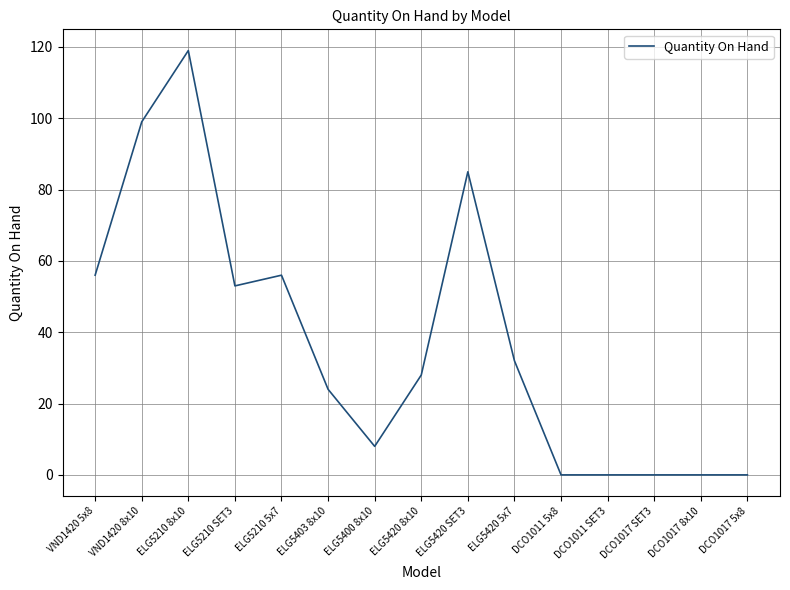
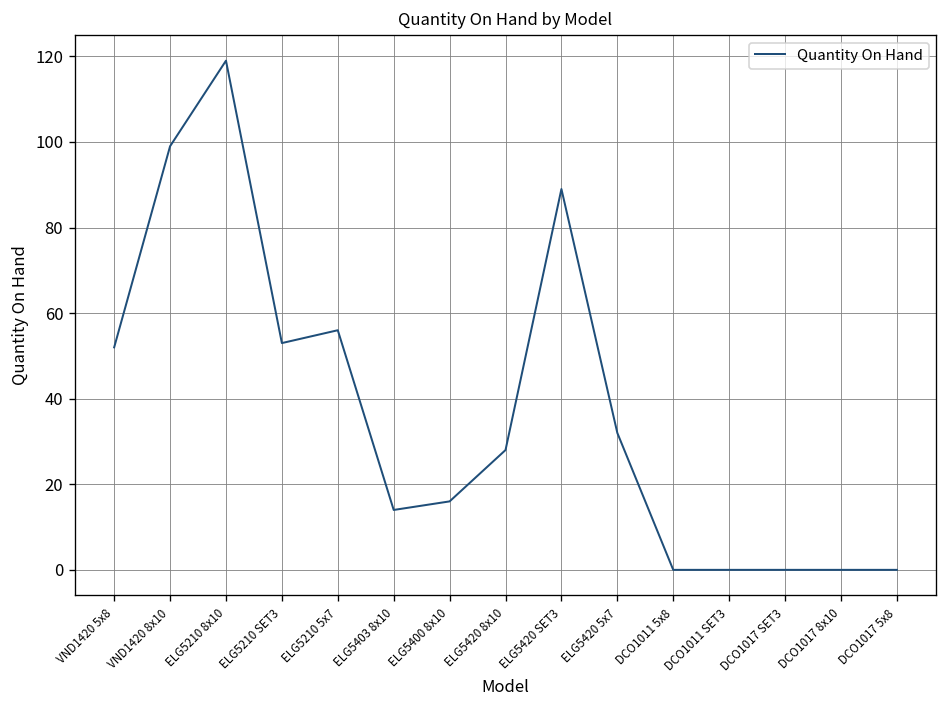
  {
-   "VND1420 5x8": 56,
+   "VND1420 5x8": 52,
    "VND1420 8x10": 99,
    "ELG5210 8x10": 119,
    "ELG5210 SET3": 53,
    "ELG5210 5x7": 56,
-   "ELG5403 8x10": 24,
-   "ELG5400 8x10": 8,
+   "ELG5403 8x10": 14,
+   "ELG5400 8x10": 16,
    "ELG5420 8x10": 28,
-   "ELG5420 SET3": 85,
+   "ELG5420 SET3": 89,
    "ELG5420 5x7": 32,
    "DCO1011 5x8": 0,
    "DCO1011 SET3": 0,
    "DCO1017 SET3": 0,
    "DCO1017 8x10": 0,
    "DCO1017 5x8": 0
  }
